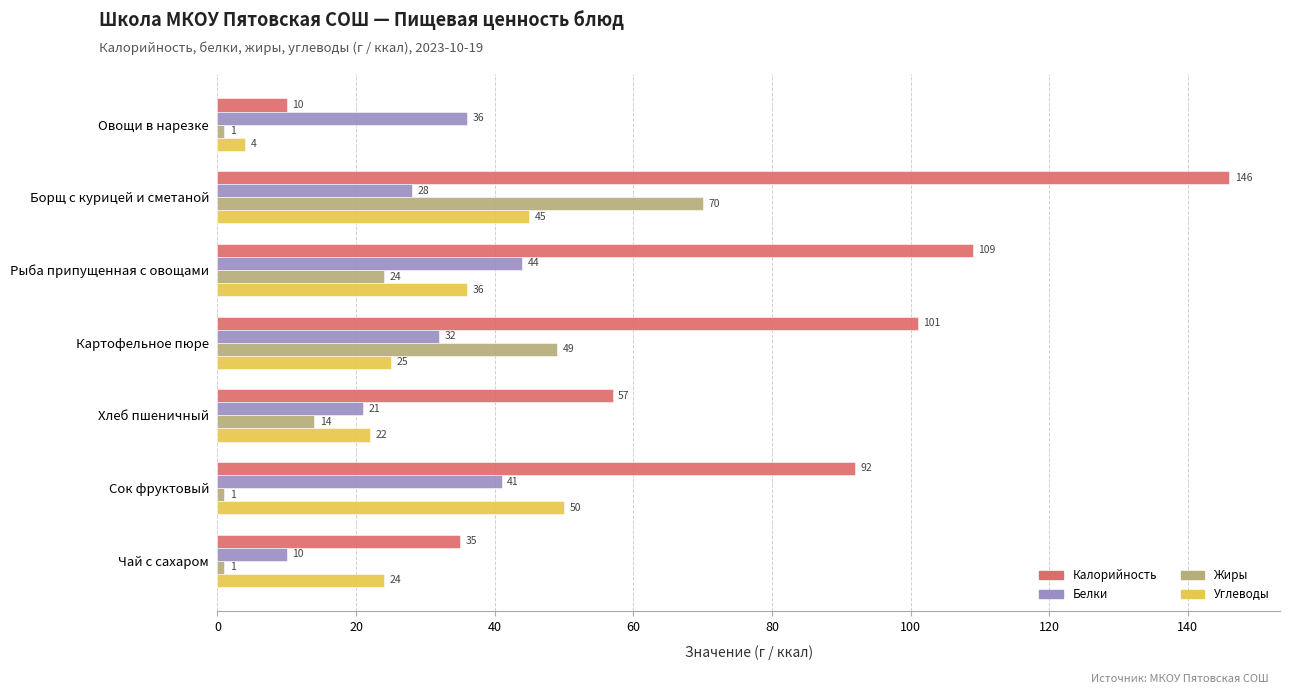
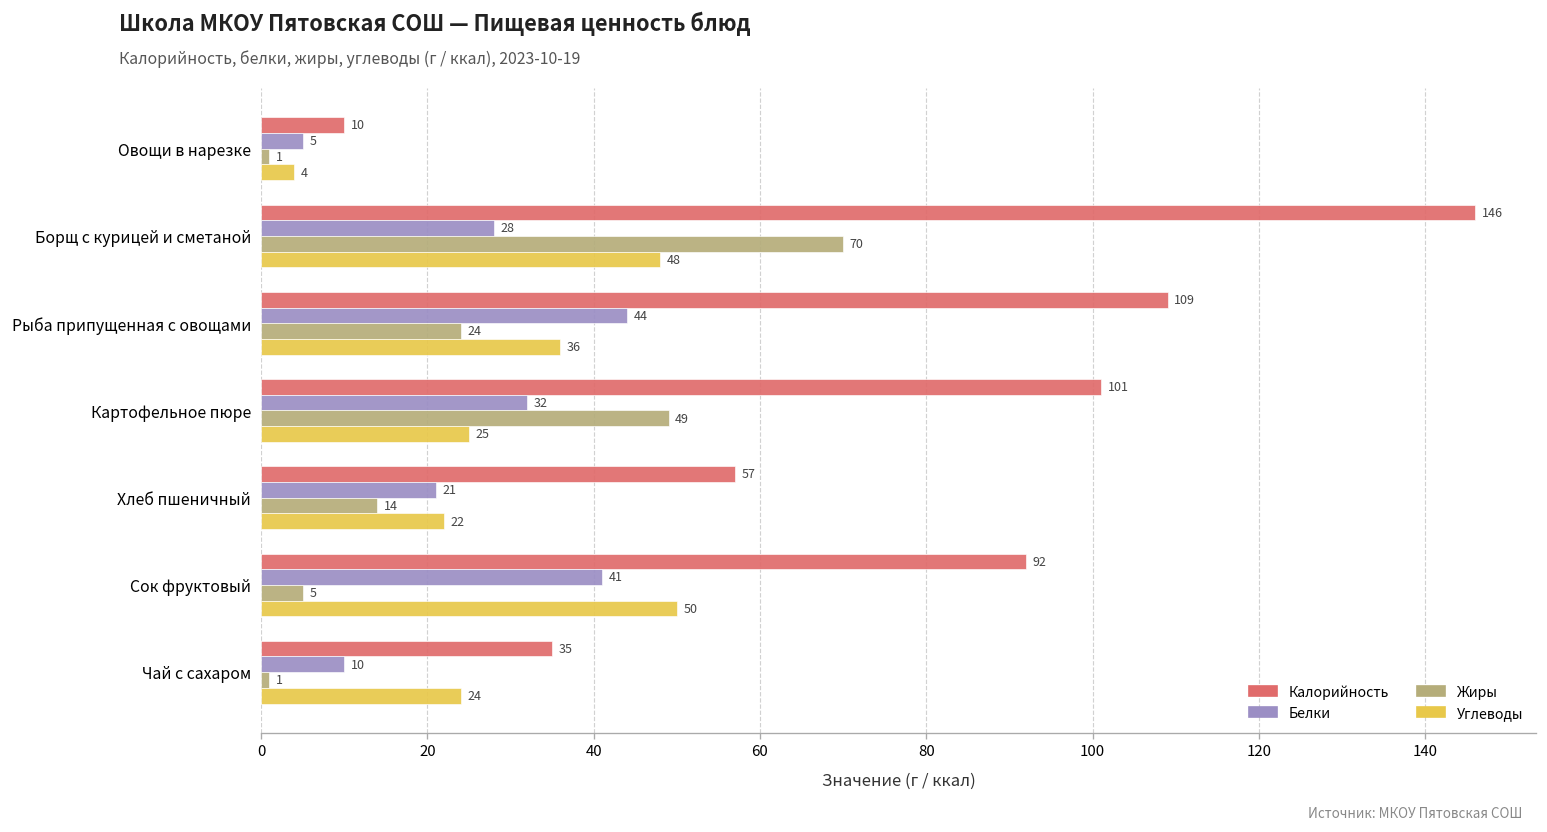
  {
    "Калорийность": {
      "Овощи в нарезке": 10,
      "Борщ с курицей и сметаной": 146,
      "Рыба припущенная с овощами": 109,
      "Картофельное пюре": 101,
      "Хлеб пшеничный": 57,
      "Сок фруктовый": 92,
      "Чай с сахаром": 35
    },
    "Белки": {
-     "Овощи в нарезке": 36,
+     "Овощи в нарезке": 5,
      "Борщ с курицей и сметаной": 28,
      "Рыба припущенная с овощами": 44,
      "Картофельное пюре": 32,
      "Хлеб пшеничный": 21,
      "Сок фруктовый": 41,
      "Чай с сахаром": 10
    },
    "Жиры": {
      "Овощи в нарезке": 1,
      "Борщ с курицей и сметаной": 70,
      "Рыба припущенная с овощами": 24,
      "Картофельное пюре": 49,
      "Хлеб пшеничный": 14,
-     "Сок фруктовый": 1,
+     "Сок фруктовый": 5,
      "Чай с сахаром": 1
    },
    "Углеводы": {
      "Овощи в нарезке": 4,
-     "Борщ с курицей и сметаной": 45,
+     "Борщ с курицей и сметаной": 48,
      "Рыба припущенная с овощами": 36,
      "Картофельное пюре": 25,
      "Хлеб пшеничный": 22,
      "Сок фруктовый": 50,
      "Чай с сахаром": 24
    }
  }
